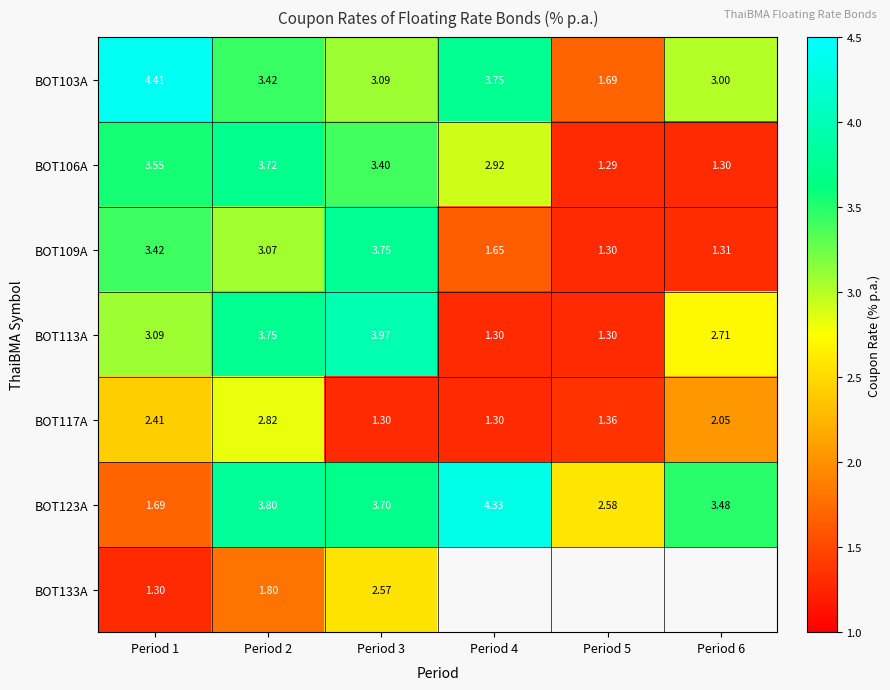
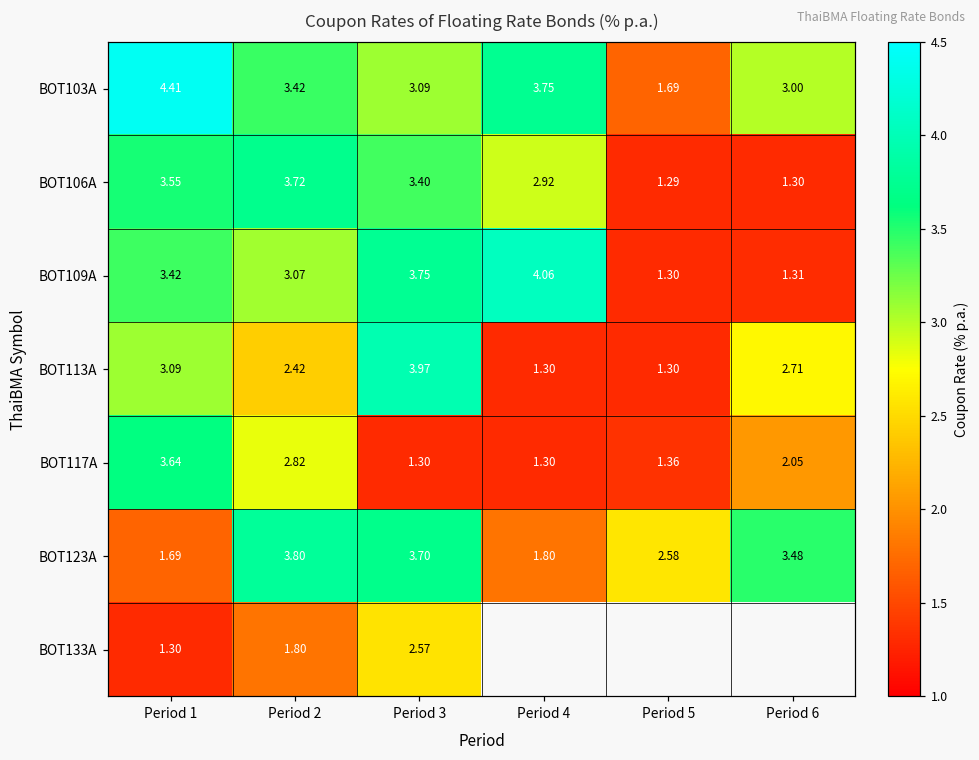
  {
    "BOT103A": {
      "Period 1": 4.41,
      "Period 2": 3.42,
      "Period 3": 3.09,
      "Period 4": 3.75,
      "Period 5": 1.69,
      "Period 6": 3.00
    },
    "BOT106A": {
      "Period 1": 3.55,
      "Period 2": 3.72,
      "Period 3": 3.40,
      "Period 4": 2.92,
      "Period 5": 1.29,
      "Period 6": 1.30
    },
    "BOT109A": {
      "Period 1": 3.42,
      "Period 2": 3.07,
      "Period 3": 3.75,
-     "Period 4": 1.65,
+     "Period 4": 4.06,
      "Period 5": 1.30,
      "Period 6": 1.31
    },
    "BOT113A": {
      "Period 1": 3.09,
-     "Period 2": 3.75,
+     "Period 2": 2.42,
      "Period 3": 3.97,
      "Period 4": 1.30,
      "Period 5": 1.30,
      "Period 6": 2.71
    },
    "BOT117A": {
-     "Period 1": 2.41,
+     "Period 1": 3.64,
      "Period 2": 2.82,
      "Period 3": 1.30,
      "Period 4": 1.30,
      "Period 5": 1.36,
      "Period 6": 2.05
    },
    "BOT123A": {
      "Period 1": 1.69,
      "Period 2": 3.80,
      "Period 3": 3.70,
-     "Period 4": 4.33,
+     "Period 4": 1.80,
      "Period 5": 2.58,
      "Period 6": 3.48
    },
    "BOT133A": {
      "Period 1": 1.30,
      "Period 2": 1.80,
      "Period 3": 2.57
    }
  }
